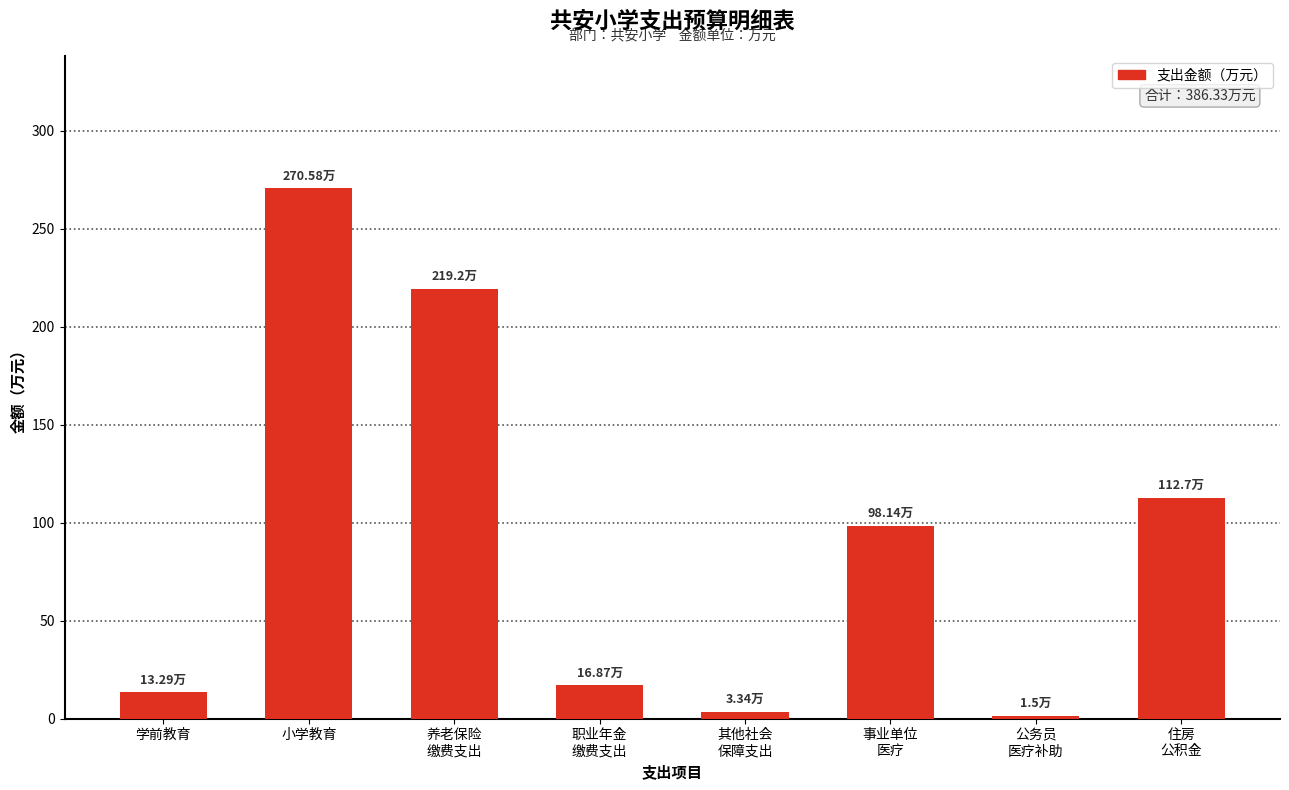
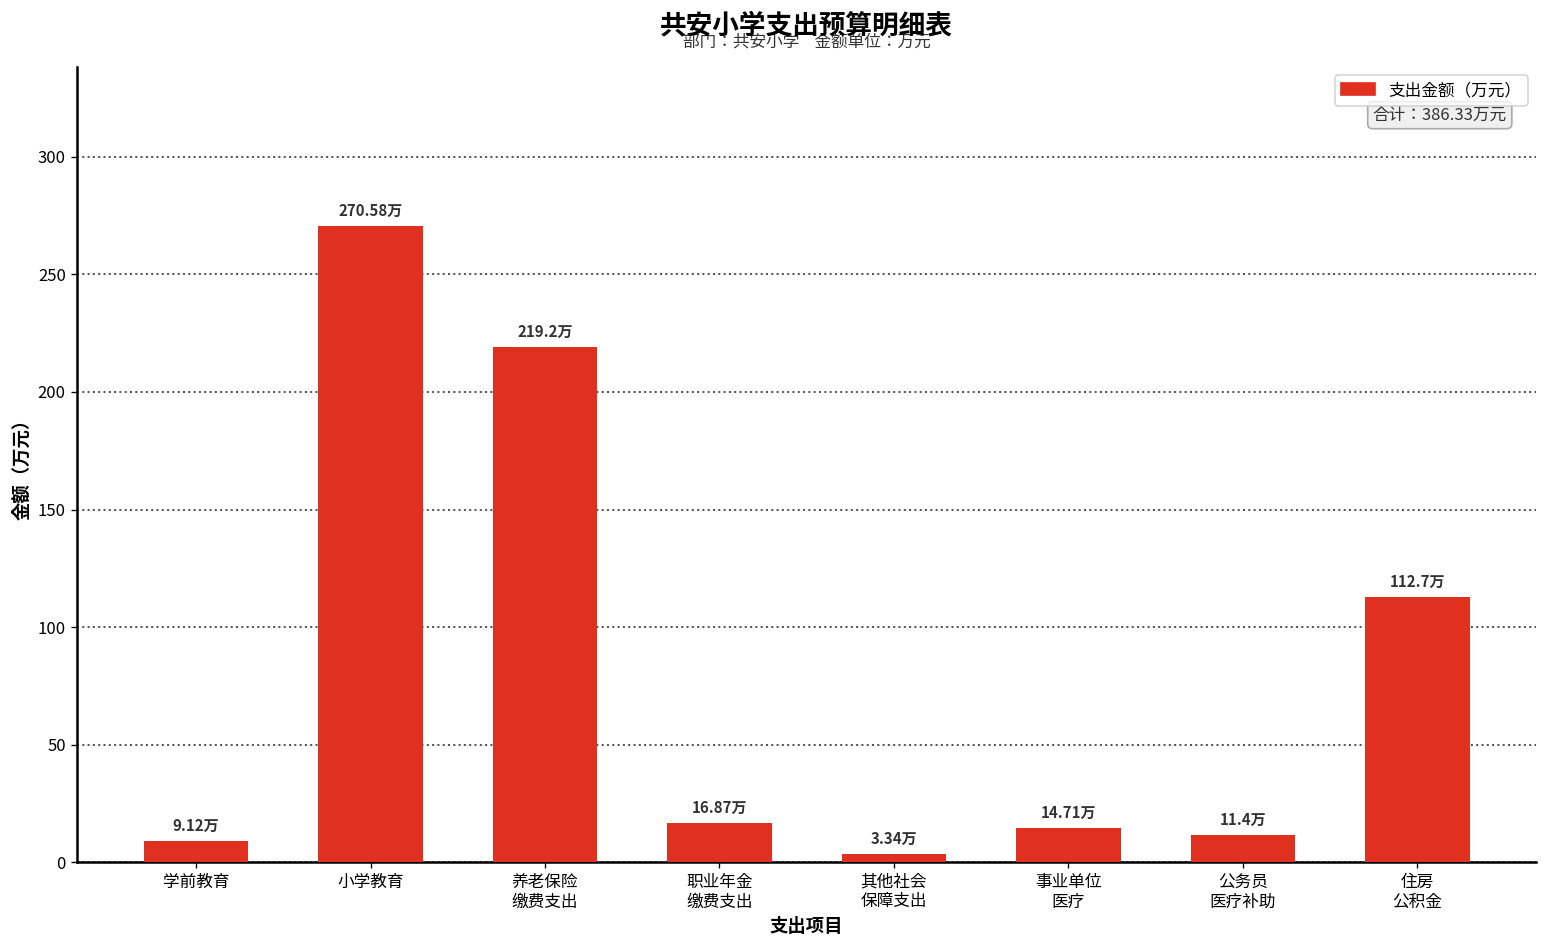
  {
-   "学前教育": "13.29万",
+   "学前教育": "9.12万",
    "小学教育": "270.58万",
    "养老保险 缴费支出": "219.2万",
    "职业年金 缴费支出": "16.87万",
    "其他社会 保障支出": "3.34万",
-   "事业单位 医疗": "98.14万",
-   "公务员 医疗补助": "1.5万",
+   "事业单位 医疗": "14.71万",
+   "公务员 医疗补助": "11.4万",
    "住房 公积金": "112.7万"
  }
